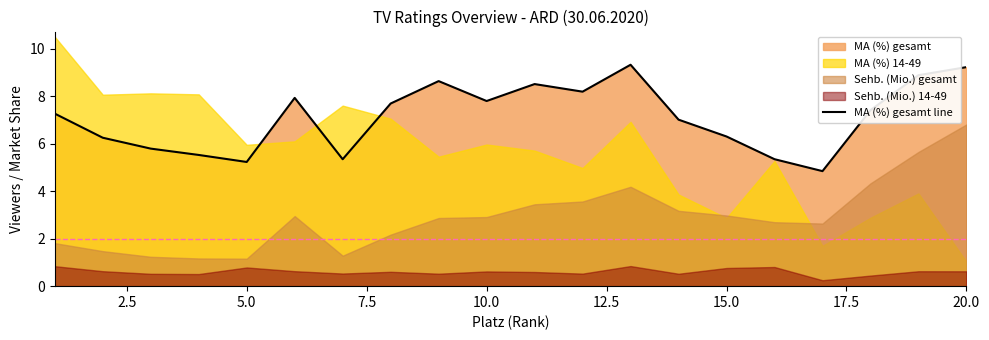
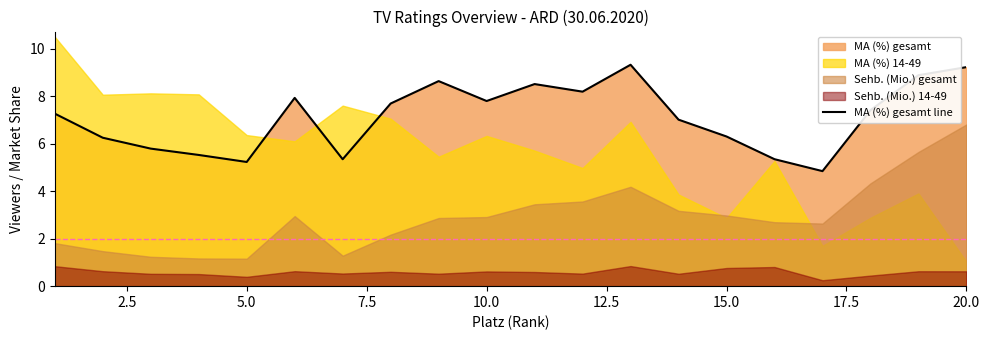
  {
    "MA (%) 14-49": {
-     "5.0": 6.0,
-     "10.0": 6.0,
+     "5.0": 6.4,
+     "10.0": 6.3,
      "20.0": 1.0
    },
    "Sehb. (Mio.) 14-49": {
-     "5.0": 0.8,
+     "5.0": 0.4,
      "10.0": 0.6,
      "15.0": 0.8,
      "20.0": 0.6
    }
  }
